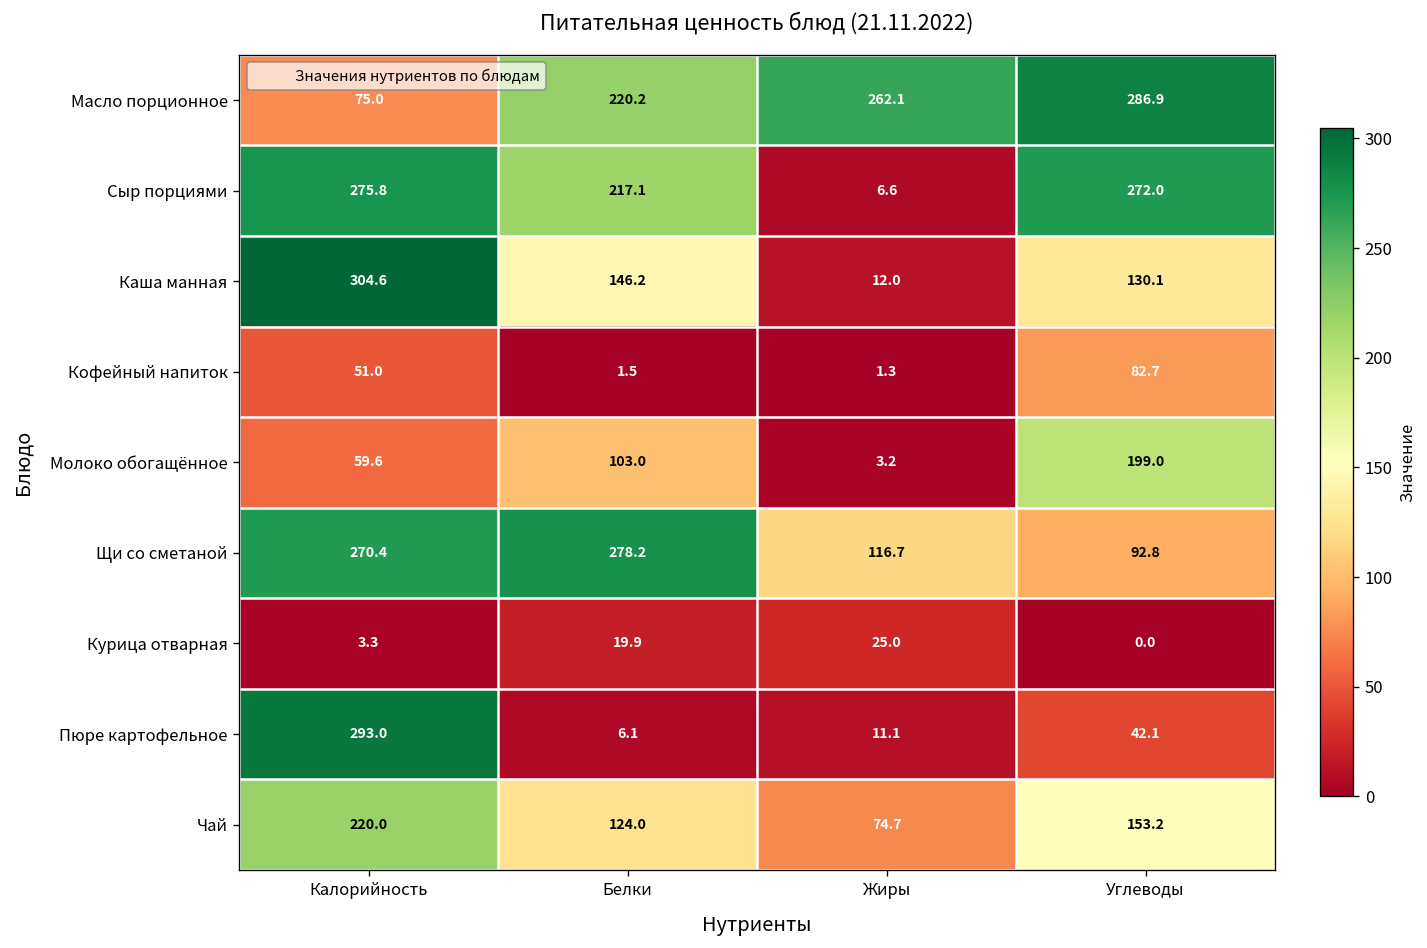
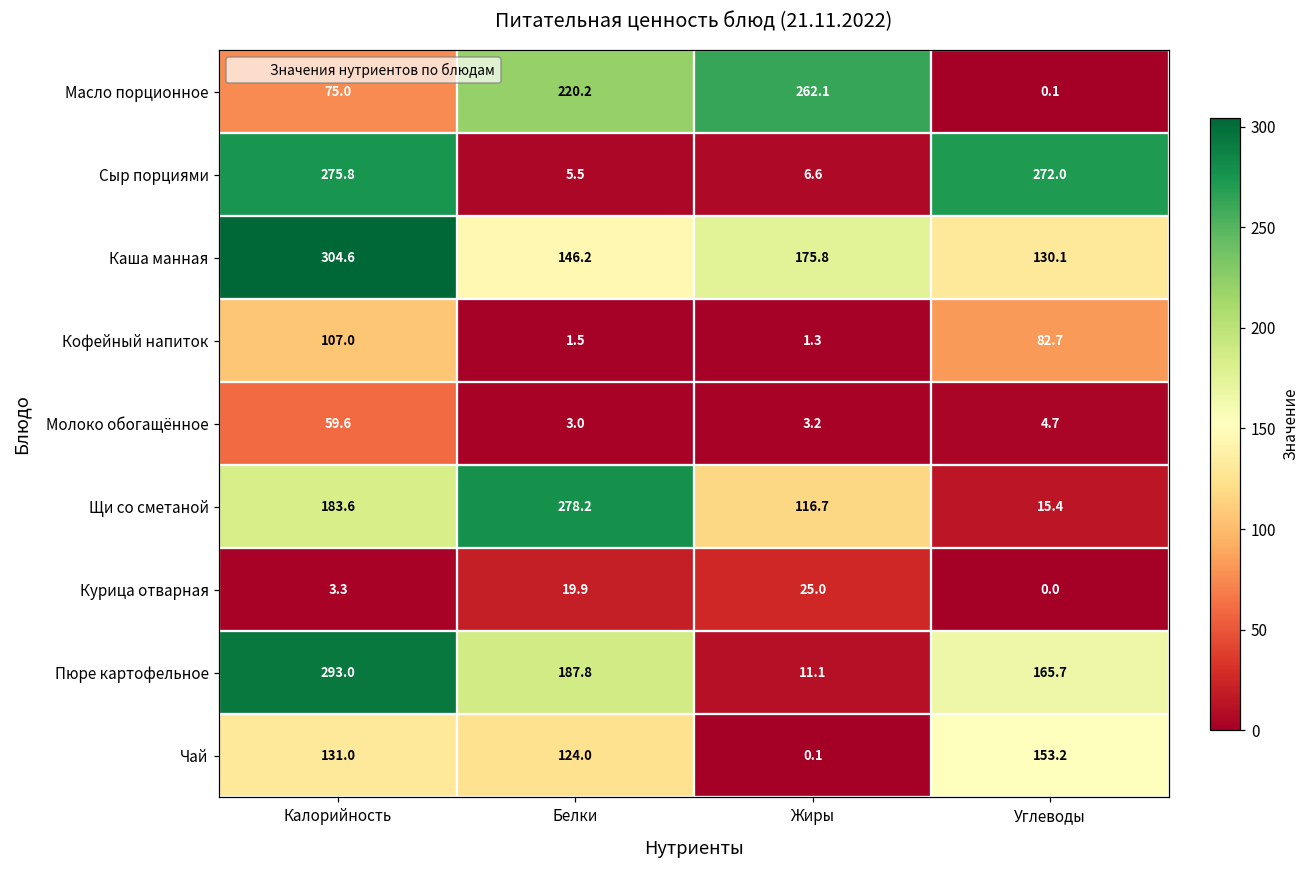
  {
    "Масло порционное": {
      "Калорийность": 75.0,
      "Белки": 220.2,
      "Жиры": 262.1,
-     "Углеводы": 286.9
+     "Углеводы": 0.1
    },
    "Сыр порциями": {
      "Калорийность": 275.8,
-     "Белки": 217.1,
+     "Белки": 5.5,
      "Жиры": 6.6,
      "Углеводы": 272.0
    },
    "Каша манная": {
      "Калорийность": 304.6,
      "Белки": 146.2,
-     "Жиры": 12.0,
+     "Жиры": 175.8,
      "Углеводы": 130.1
    },
    "Кофейный напиток": {
-     "Калорийность": 51.0,
+     "Калорийность": 107.0,
      "Белки": 1.5,
      "Жиры": 1.3,
      "Углеводы": 82.7
    },
    "Молоко обогащённое": {
      "Калорийность": 59.6,
-     "Белки": 103.0,
+     "Белки": 3.0,
      "Жиры": 3.2,
-     "Углеводы": 199.0
+     "Углеводы": 4.7
    },
    "Щи со сметаной": {
-     "Калорийность": 270.4,
+     "Калорийность": 183.6,
      "Белки": 278.2,
      "Жиры": 116.7,
-     "Углеводы": 92.8
+     "Углеводы": 15.4
    },
    "Курица отварная": {
      "Калорийность": 3.3,
      "Белки": 19.9,
      "Жиры": 25.0,
      "Углеводы": 0.0
    },
    "Пюре картофельное": {
      "Калорийность": 293.0,
-     "Белки": 6.1,
+     "Белки": 187.8,
      "Жиры": 11.1,
-     "Углеводы": 42.1
+     "Углеводы": 165.7
    },
    "Чай": {
-     "Калорийность": 220.0,
+     "Калорийность": 131.0,
      "Белки": 124.0,
-     "Жиры": 74.7,
+     "Жиры": 0.1,
      "Углеводы": 153.2
    }
  }
